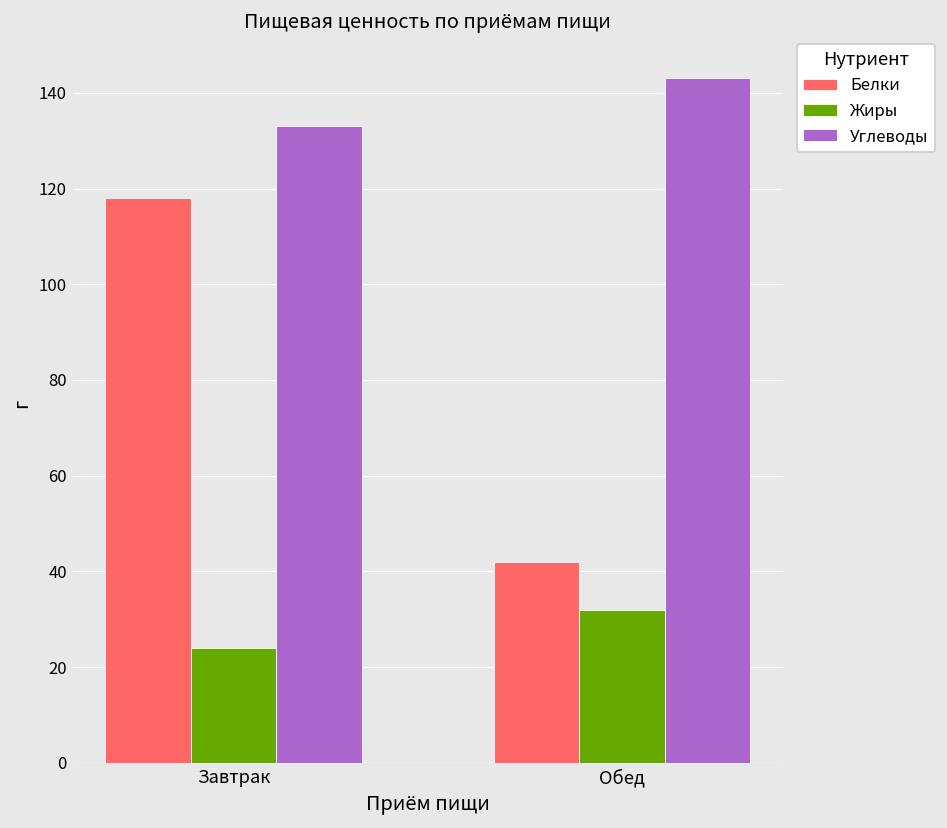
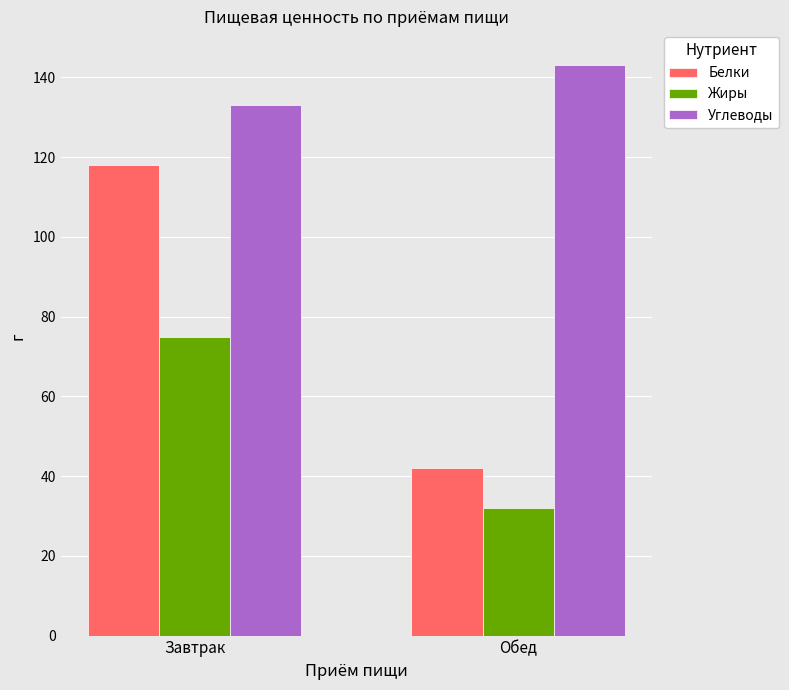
  {
    "Белки": {
      "Завтрак": 118,
      "Обед": 42
    },
    "Жиры": {
-     "Завтрак": 24,
+     "Завтрак": 75,
      "Обед": 32
    },
    "Углеводы": {
      "Завтрак": 133,
      "Обед": 143
    }
  }
